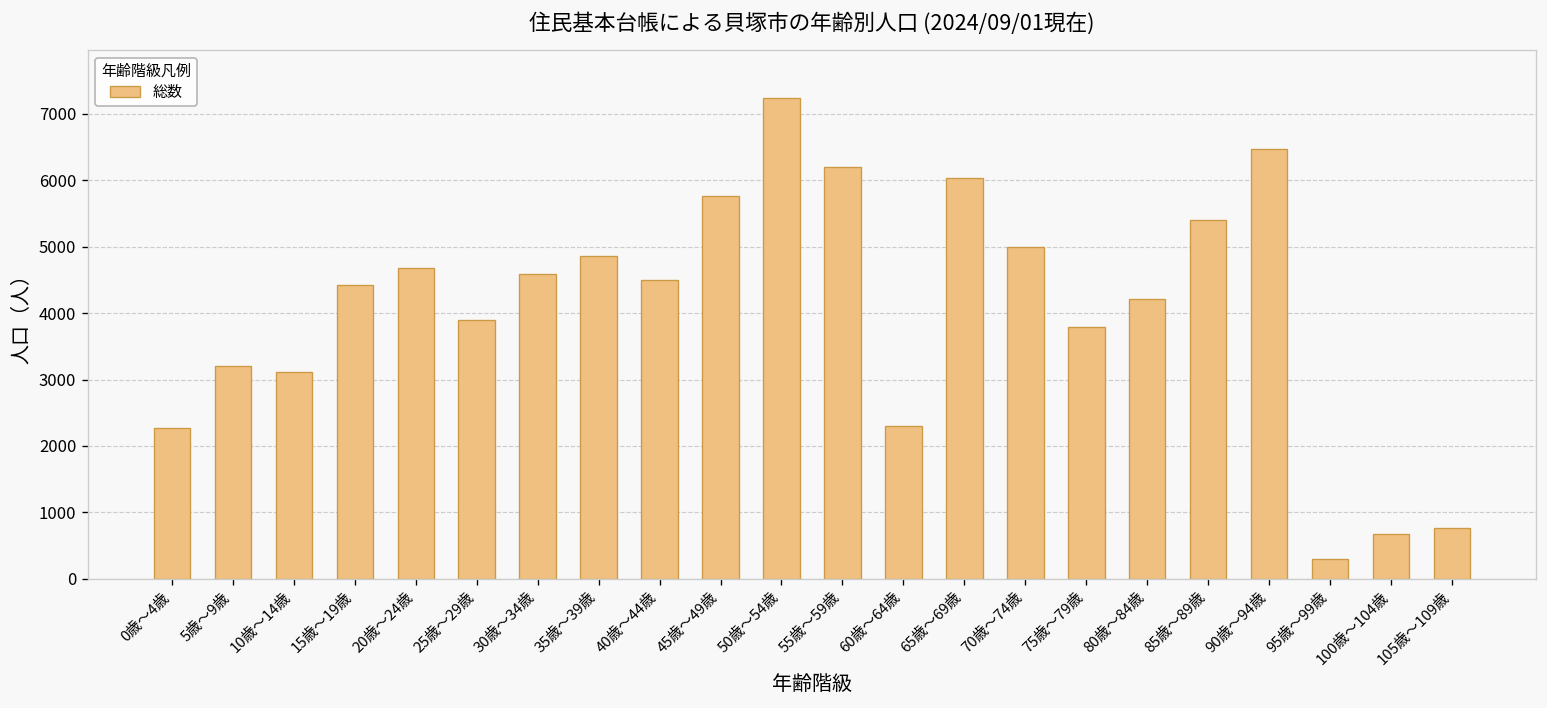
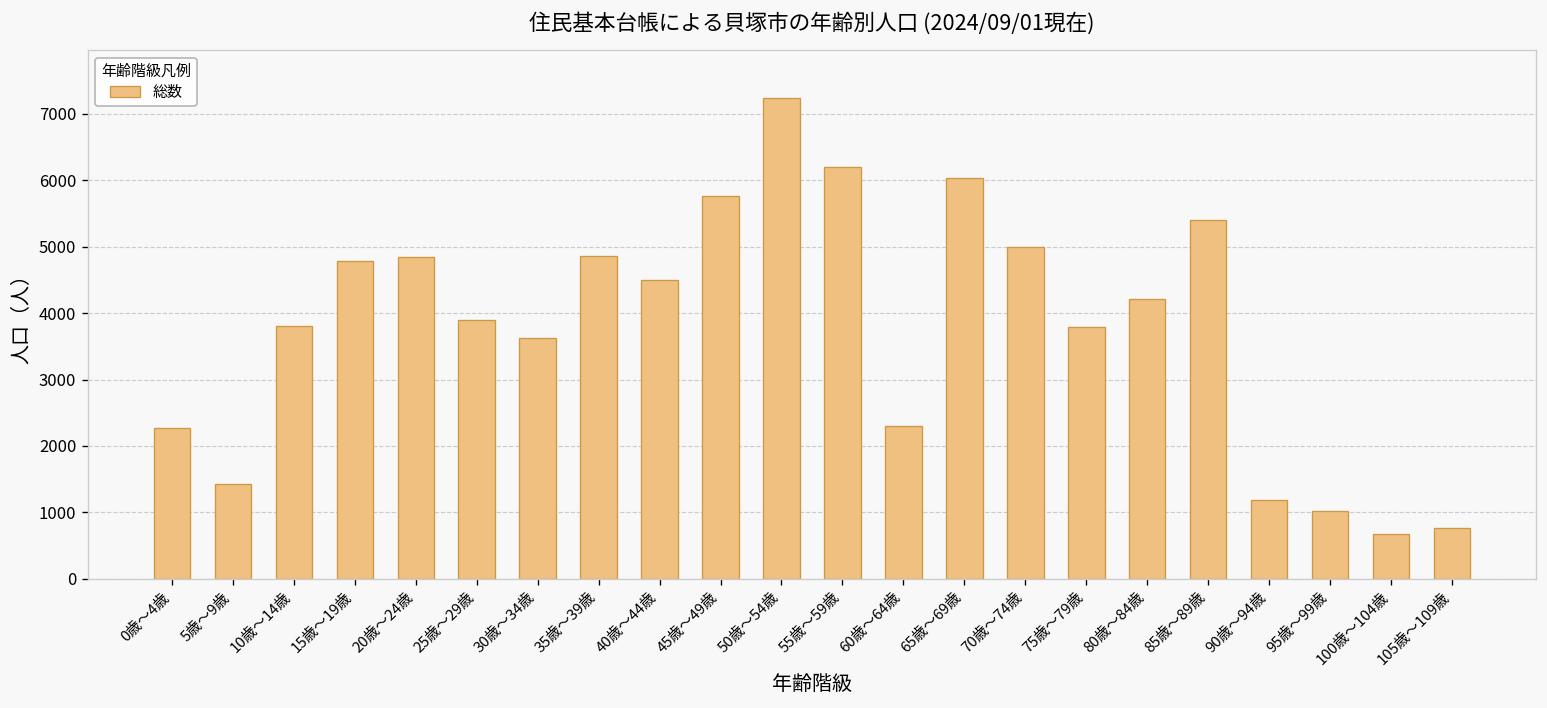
  {
    "0歳～4歳": 2300,
-   "5歳～9歳": 3200,
-   "10歳～14歳": 3100,
-   "15歳～19歳": 4400,
-   "20歳～24歳": 4700,
+   "5歳～9歳": 1400,
+   "10歳～14歳": 3800,
+   "15歳～19歳": 4800,
+   "20歳～24歳": 4800,
    "25歳～29歳": 3900,
-   "30歳～34歳": 4600,
+   "30歳～34歳": 3600,
    "35歳～39歳": 4900,
    "40歳～44歳": 4500,
    "45歳～49歳": 5800,
    "50歳～54歳": 7200,
    "55歳～59歳": 6200,
    "60歳～64歳": 2300,
    "65歳～69歳": 6000,
    "70歳～74歳": 5000,
    "75歳～79歳": 3800,
    "80歳～84歳": 4200,
    "85歳～89歳": 5400,
-   "90歳～94歳": 6500,
-   "95歳～99歳": 300,
+   "90歳～94歳": 1200,
+   "95歳～99歳": 1000,
    "100歳～104歳": 700,
    "105歳～109歳": 800
  }
